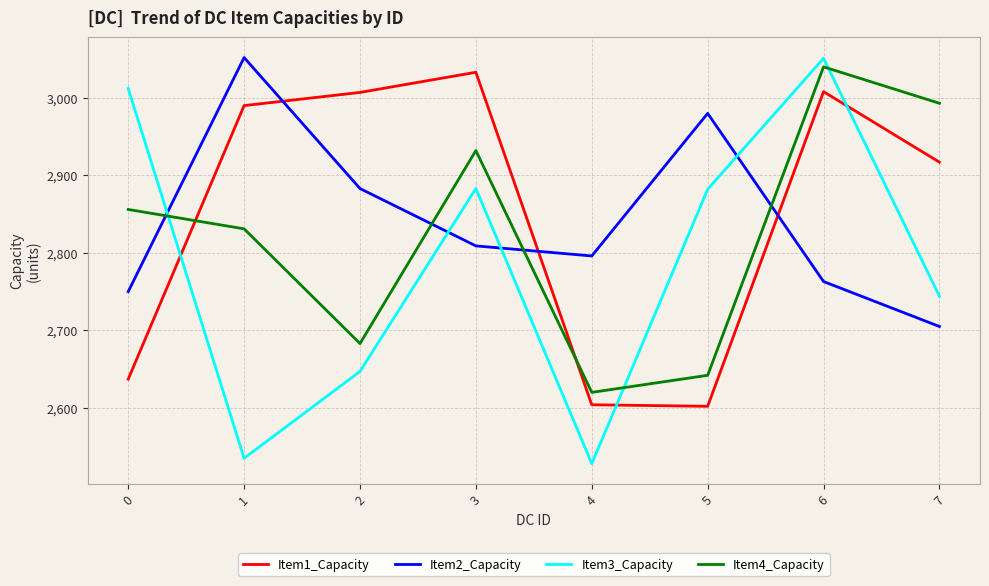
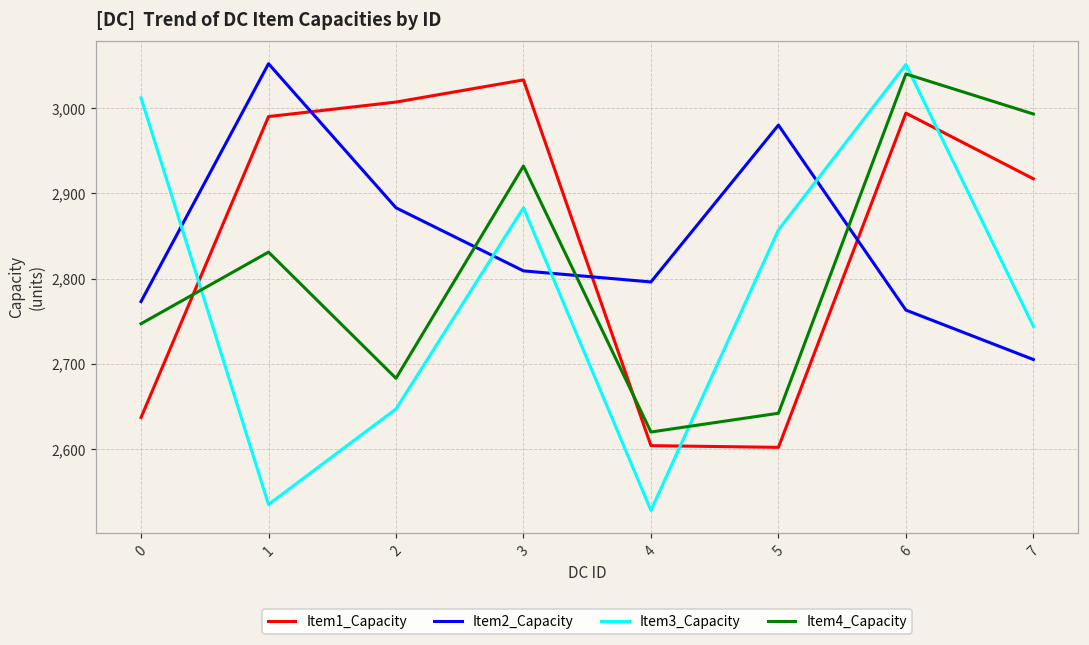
  {
    "Item1_Capacity": {
      "0": "2,640",
      "1": "2,990",
      "2": "3,010",
      "3": "3,030",
      "4": "2,600",
      "5": "2,600",
-     "6": "3,010",
+     "6": "2,990",
      "7": "2,920"
    },
    "Item2_Capacity": {
-     "0": "2,750",
+     "0": "2,770",
      "1": "3,050",
      "2": "2,880",
      "3": "2,810",
      "4": "2,800",
      "5": "2,980",
      "6": "2,760",
      "7": "2,710"
    },
    "Item3_Capacity": {
      "0": "3,010",
      "1": "2,540",
      "2": "2,650",
      "3": "2,880",
      "4": "2,530",
-     "5": "2,880",
+     "5": "2,860",
      "6": "3,050",
      "7": "2,740"
    },
    "Item4_Capacity": {
-     "0": "2,860",
+     "0": "2,750",
      "1": "2,830",
      "2": "2,680",
      "3": "2,930",
      "4": "2,620",
      "5": "2,640",
      "6": "3,040",
      "7": "2,990"
    }
  }
